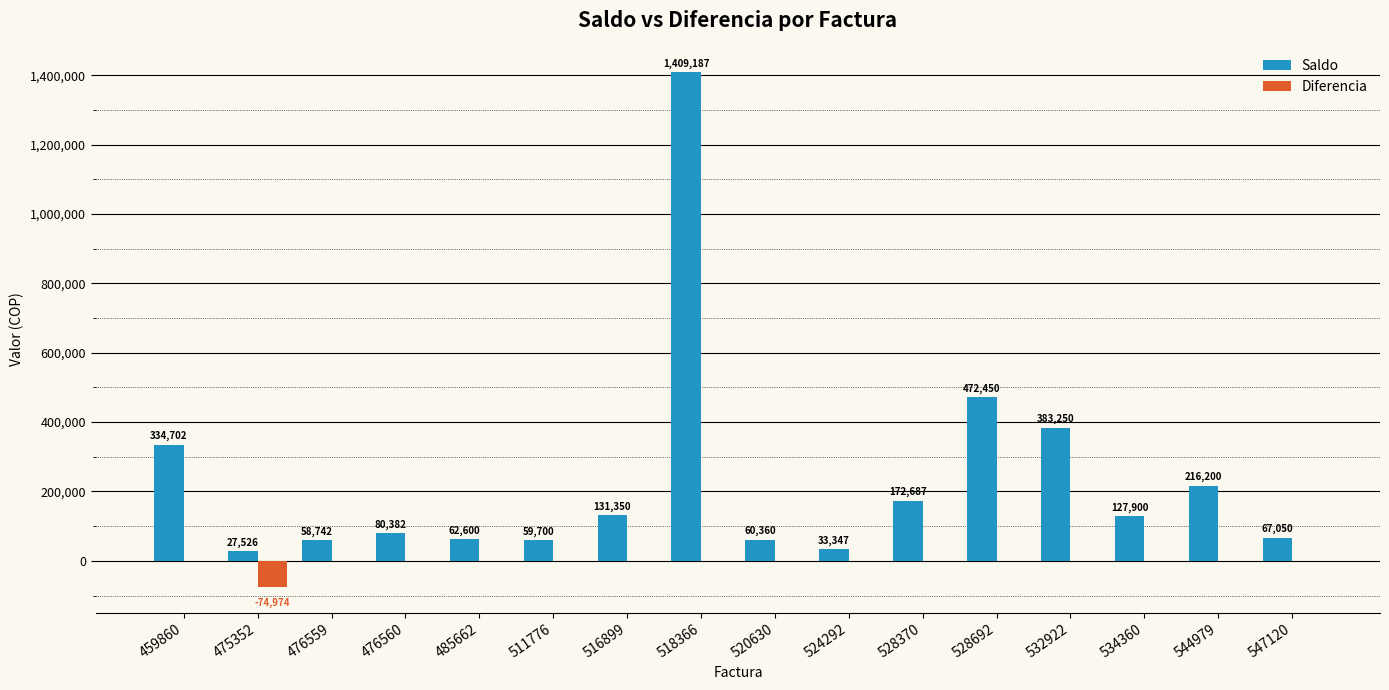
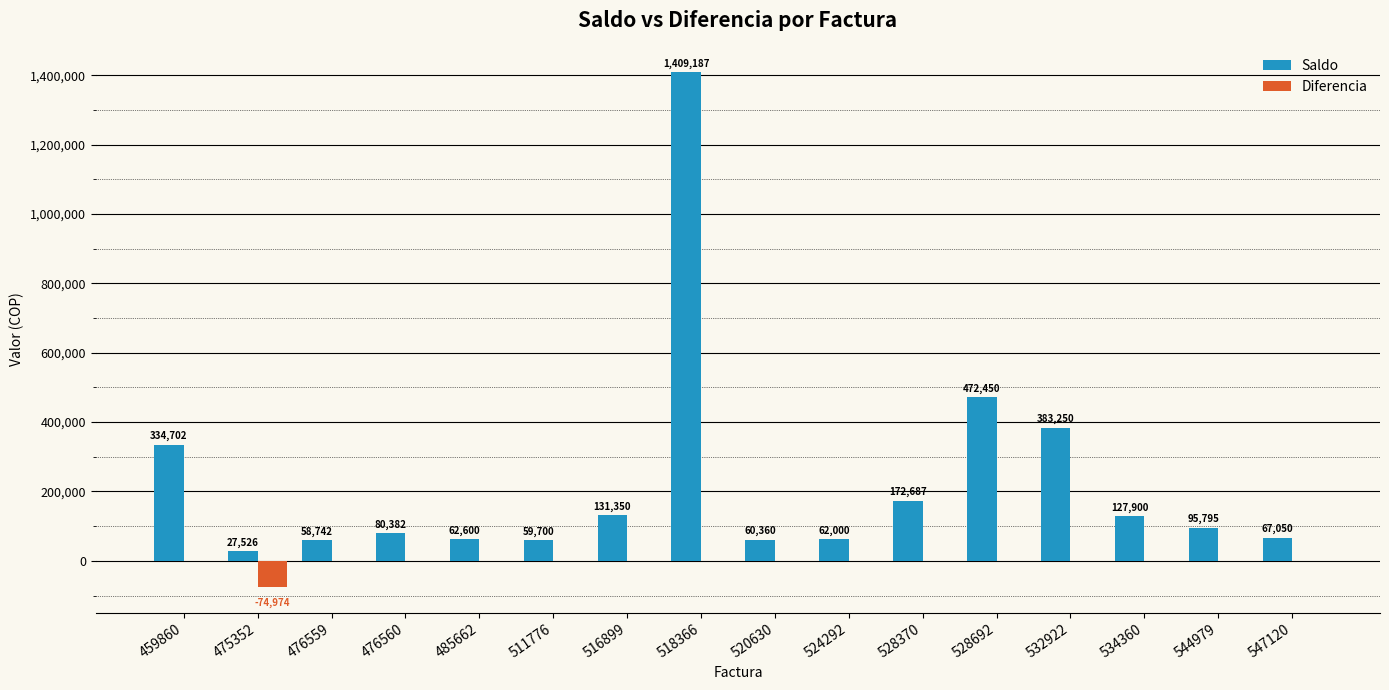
  {
    "Saldo": {
      "459860": "334,702",
      "475352": "27,526",
      "476559": "58,742",
      "476560": "80,382",
      "485662": "62,600",
      "511776": "59,700",
      "516899": "131,350",
      "518366": "1,409,187",
      "520630": "60,360",
-     "524292": "33,347",
+     "524292": "62,000",
      "528370": "172,687",
      "528692": "472,450",
      "532922": "383,250",
      "534360": "127,900",
-     "544979": "216,200",
+     "544979": "95,795",
      "547120": "67,050"
    },
    "Diferencia": {
      "475352": "-74,974"
    }
  }
